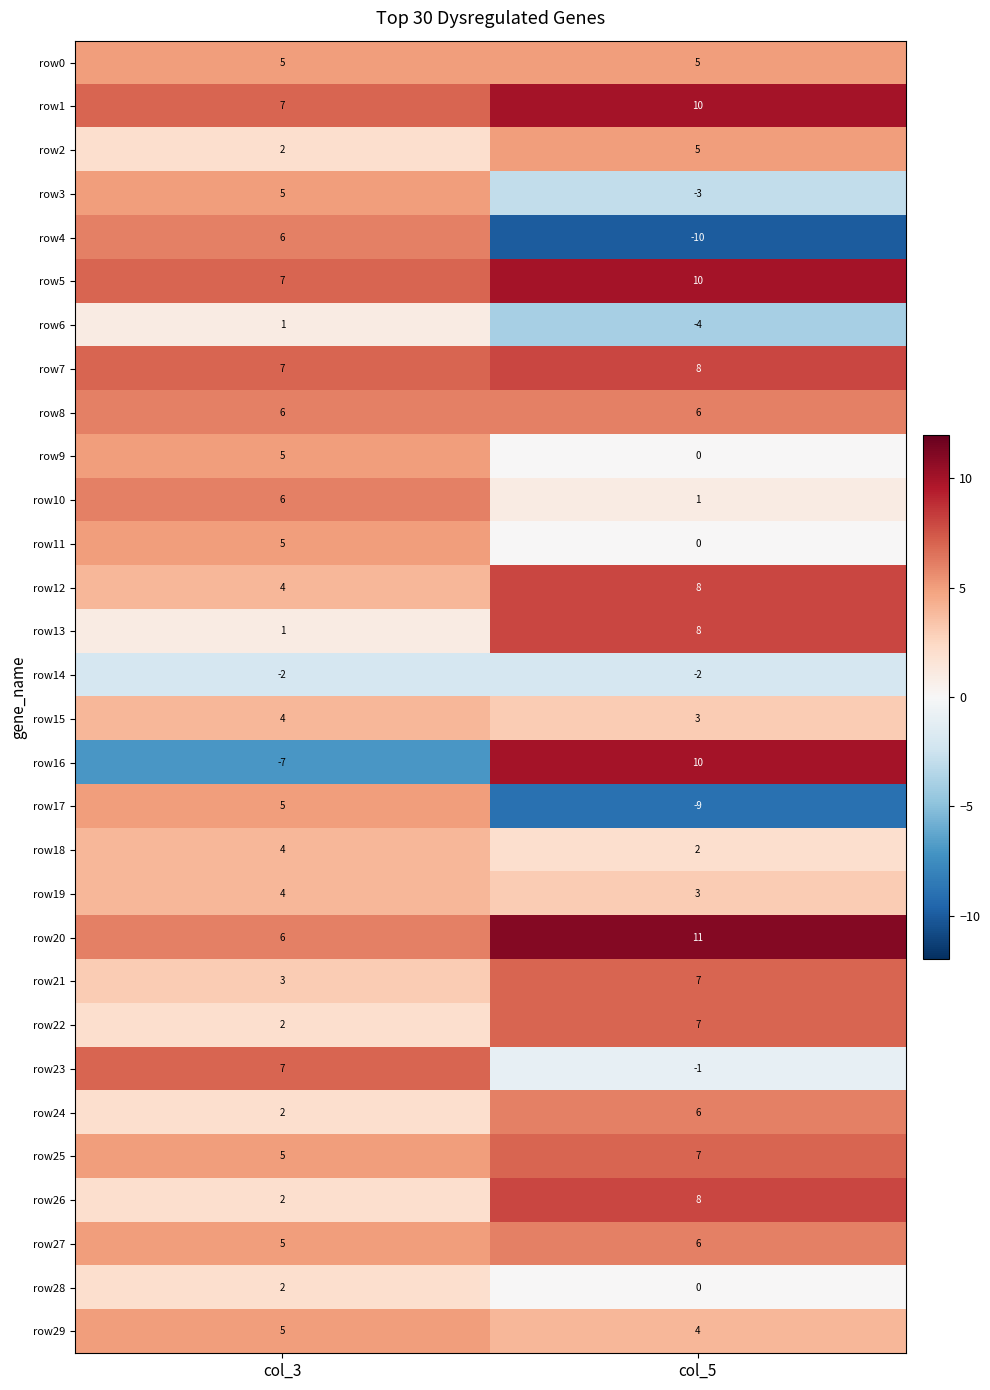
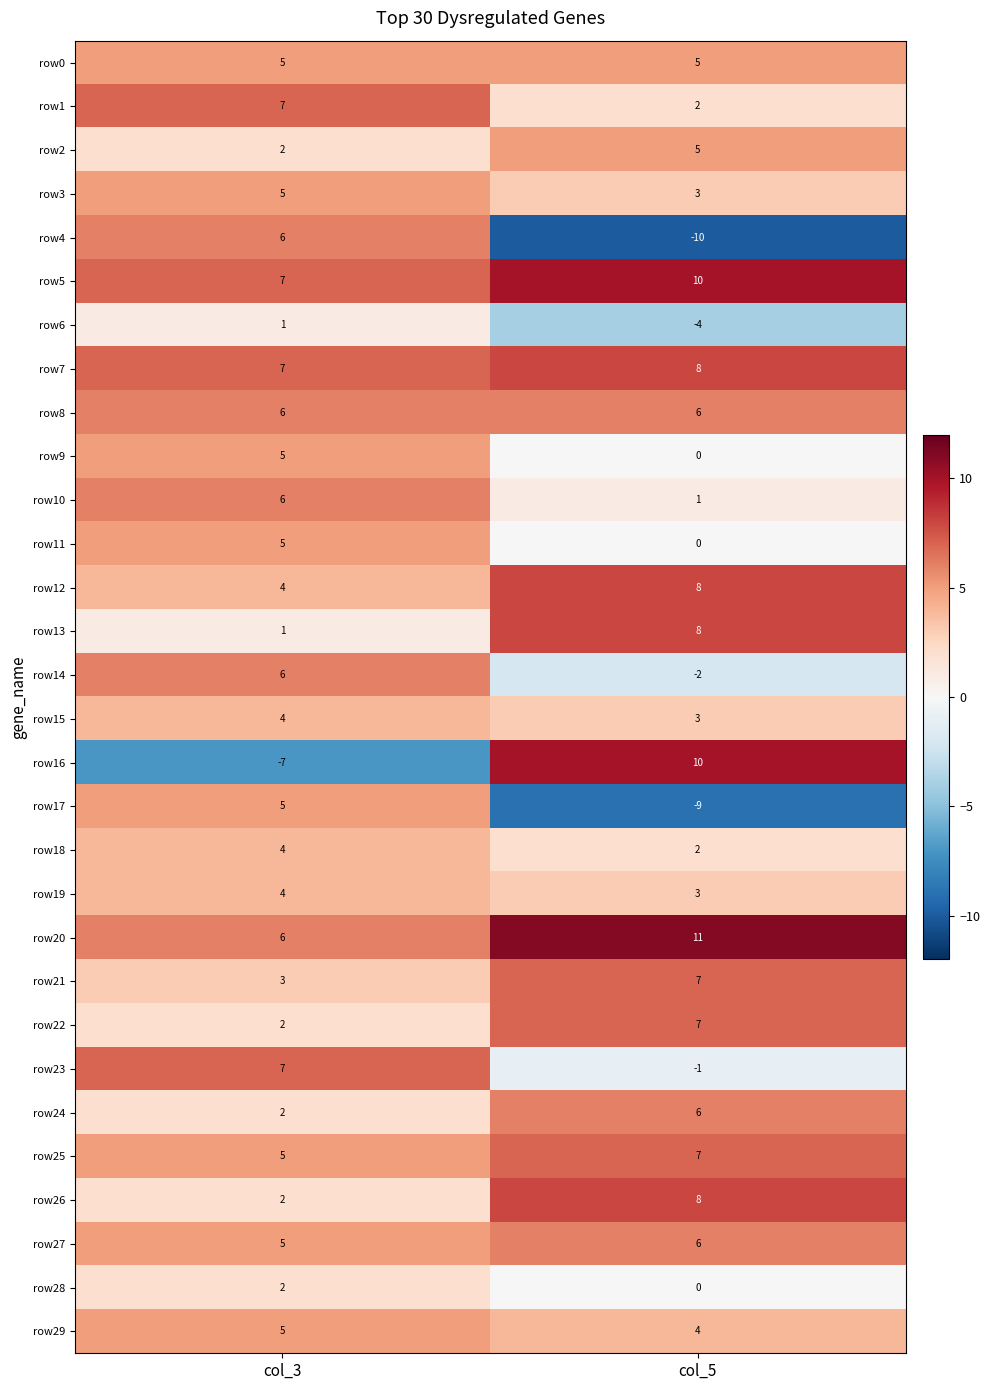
  {
    "row0": {
      "col_3": 5,
      "col_5": 5
    },
    "row1": {
      "col_3": 7,
-     "col_5": 10
+     "col_5": 2
    },
    "row2": {
      "col_3": 2,
      "col_5": 5
    },
    "row3": {
      "col_3": 5,
-     "col_5": -3
+     "col_5": 3
    },
    "row4": {
      "col_3": 6,
      "col_5": -10
    },
    "row5": {
      "col_3": 7,
      "col_5": 10
    },
    "row6": {
      "col_3": 1,
      "col_5": -4
    },
    "row7": {
      "col_3": 7,
      "col_5": 8
    },
    "row8": {
      "col_3": 6,
      "col_5": 6
    },
    "row9": {
      "col_3": 5,
      "col_5": 0
    },
    "row10": {
      "col_3": 6,
      "col_5": 1
    },
    "row11": {
      "col_3": 5,
      "col_5": 0
    },
    "row12": {
      "col_3": 4,
      "col_5": 8
    },
    "row13": {
      "col_3": 1,
      "col_5": 8
    },
    "row14": {
-     "col_3": -2,
+     "col_3": 6,
      "col_5": -2
    },
    "row15": {
      "col_3": 4,
      "col_5": 3
    },
    "row16": {
      "col_3": -7,
      "col_5": 10
    },
    "row17": {
      "col_3": 5,
      "col_5": -9
    },
    "row18": {
      "col_3": 4,
      "col_5": 2
    },
    "row19": {
      "col_3": 4,
      "col_5": 3
    },
    "row20": {
      "col_3": 6,
      "col_5": 11
    },
    "row21": {
      "col_3": 3,
      "col_5": 7
    },
    "row22": {
      "col_3": 2,
      "col_5": 7
    },
    "row23": {
      "col_3": 7,
      "col_5": -1
    },
    "row24": {
      "col_3": 2,
      "col_5": 6
    },
    "row25": {
      "col_3": 5,
      "col_5": 7
    },
    "row26": {
      "col_3": 2,
      "col_5": 8
    },
    "row27": {
      "col_3": 5,
      "col_5": 6
    },
    "row28": {
      "col_3": 2,
      "col_5": 0
    },
    "row29": {
      "col_3": 5,
      "col_5": 4
    }
  }
